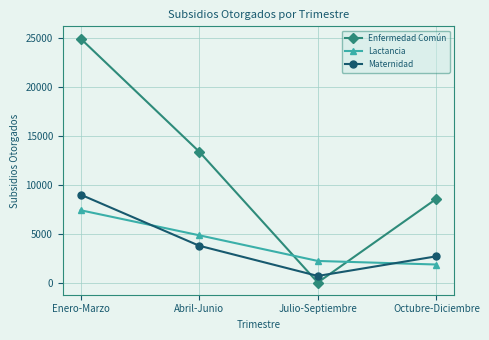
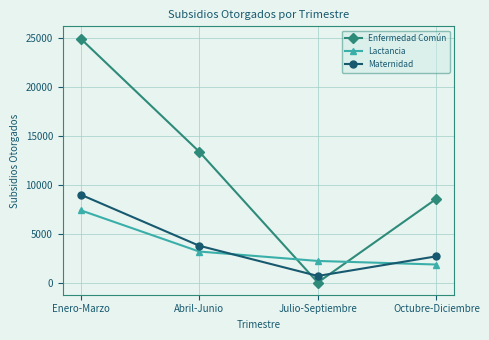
  {
    "Lactancia": {
      "Enero-Marzo": 7000,
-     "Abril-Junio": 5000,
+     "Abril-Junio": 3000,
      "Julio-Septiembre": 2000,
      "Octubre-Diciembre": 2000
    }
  }
